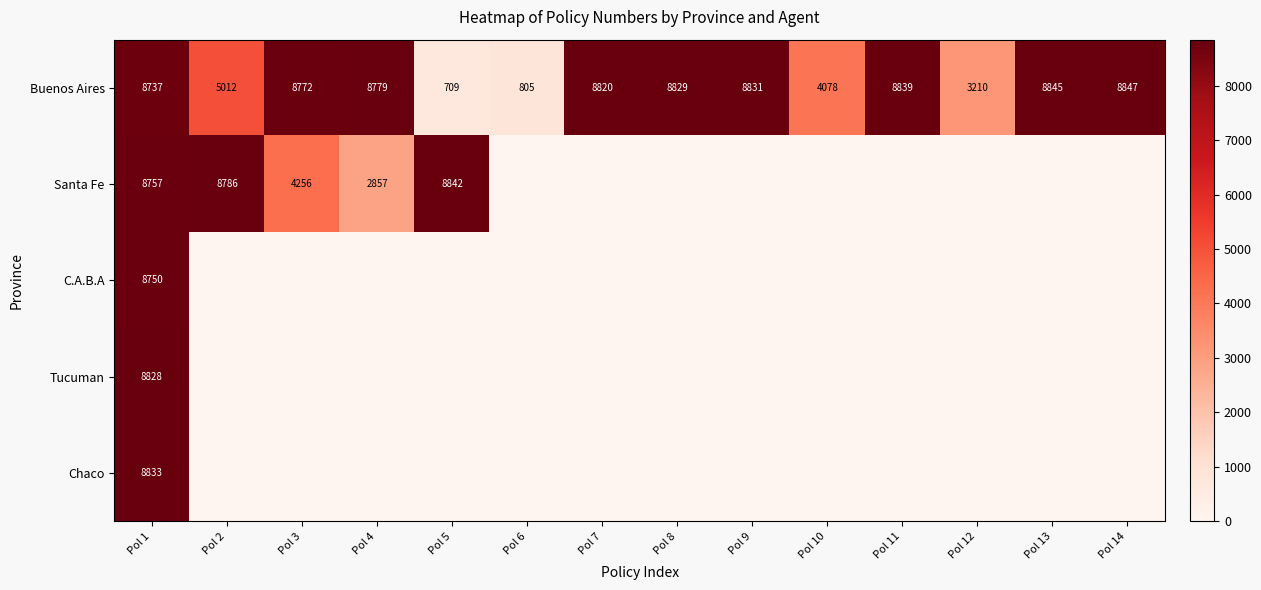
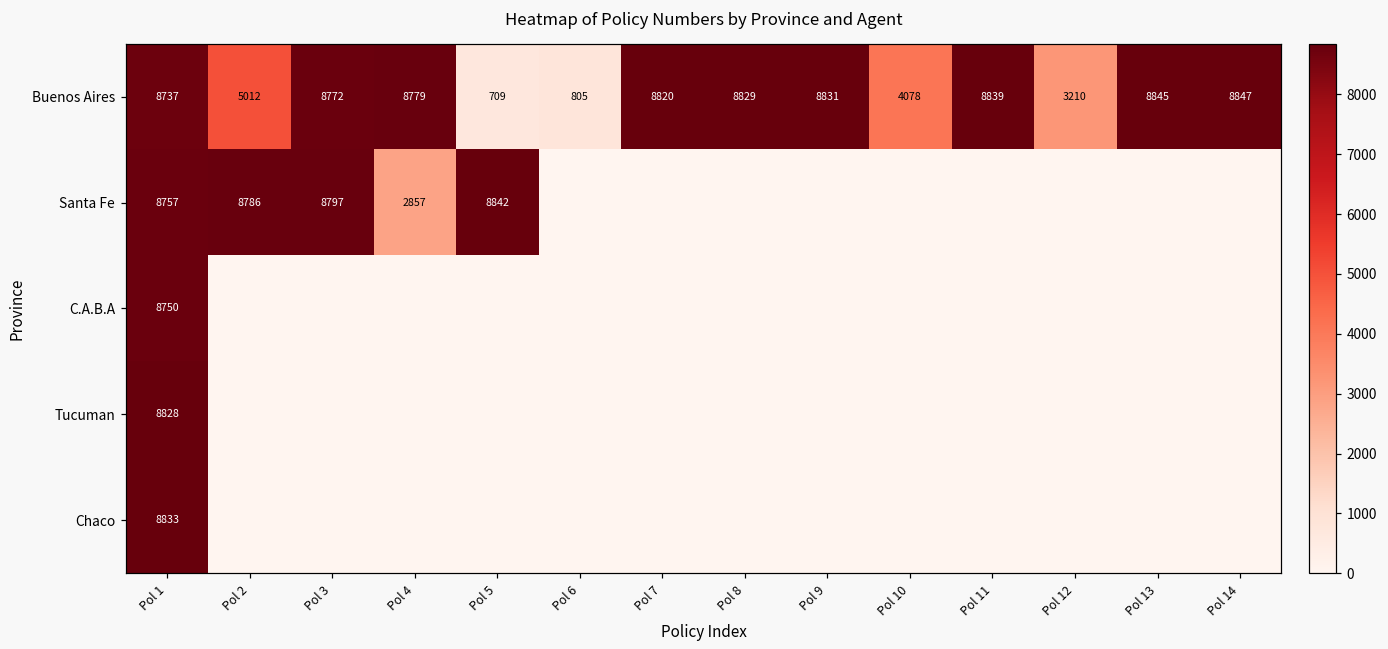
  {
    "Buenos Aires": {
      "Pol 1": 8737,
      "Pol 2": 5012,
      "Pol 3": 8772,
      "Pol 4": 8779,
      "Pol 5": 709,
      "Pol 6": 805,
      "Pol 7": 8820,
      "Pol 8": 8829,
      "Pol 9": 8831,
      "Pol 10": 4078,
      "Pol 11": 8839,
      "Pol 12": 3210,
      "Pol 13": 8845,
      "Pol 14": 8847
    },
    "Santa Fe": {
      "Pol 1": 8757,
      "Pol 2": 8786,
-     "Pol 3": 4256,
+     "Pol 3": 8797,
      "Pol 4": 2857,
      "Pol 5": 8842
    },
    "C.A.B.A": {
      "Pol 1": 8750
    },
    "Tucuman": {
      "Pol 1": 8828
    },
    "Chaco": {
      "Pol 1": 8833
    }
  }
